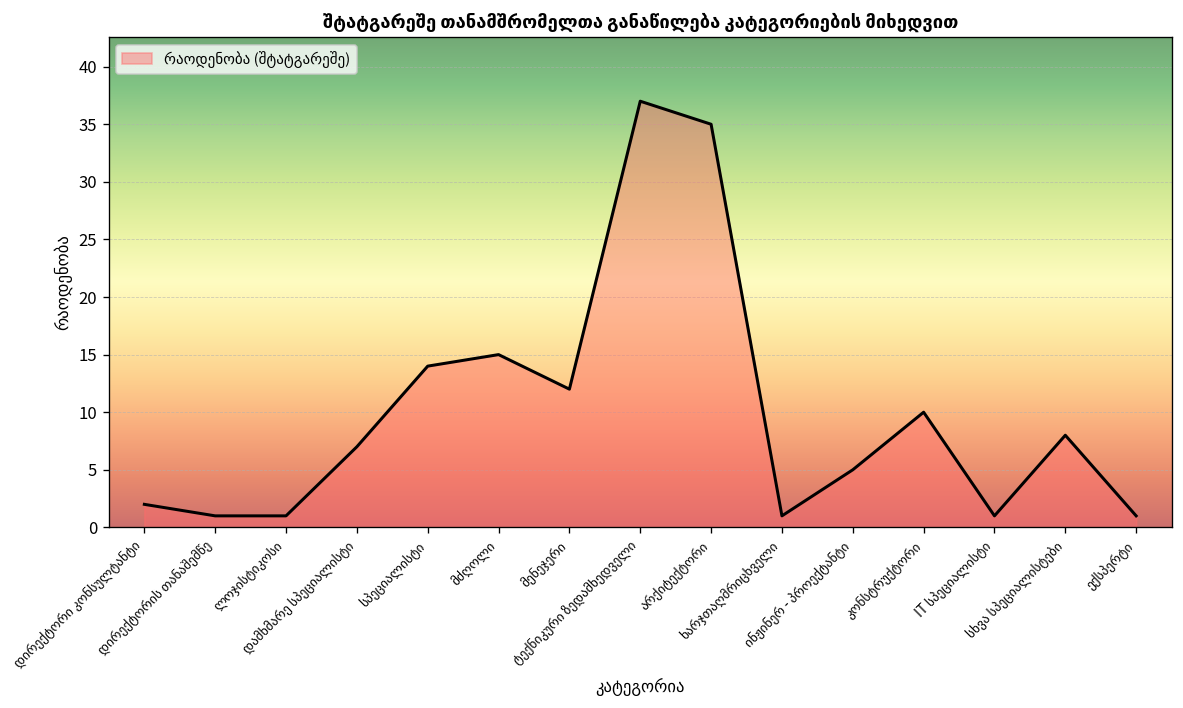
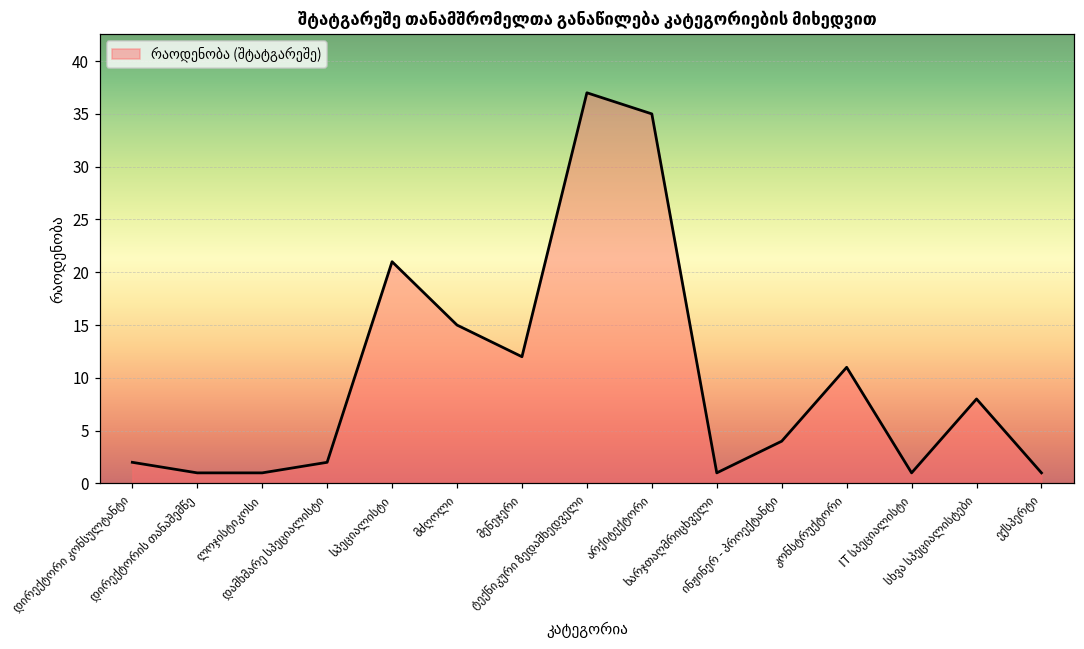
  {
    "დირექტორი კონსულტანტი": 2,
    "დირექტორის თანაშემწე": 1,
    "ლოჯისტიკოსი": 1,
-   "დამხმარე სპეციალისტი": 7,
-   "სპეციალისტი": 14,
+   "დამხმარე სპეციალისტი": 2,
+   "სპეციალისტი": 21,
    "მძღოლი": 15,
    "მენეჯერი": 12,
    "ტექნიკური ზედამხედველი": 37,
    "არქიტექტორი": 35,
    "ხარჯთაღმრიცხველი": 1,
-   "ინჟინერ - პროექტანტი": 5,
-   "კონსტრუქტორი": 10,
+   "ინჟინერ - პროექტანტი": 4,
+   "კონსტრუქტორი": 11,
    "IT სპეციალისტი": 1,
    "სხვა სპეციალისტები": 8,
    "ექსპერტი": 1
  }
